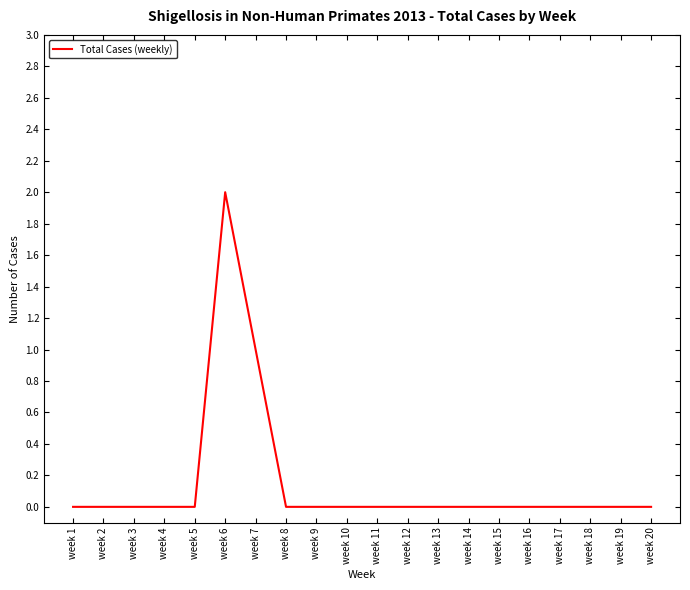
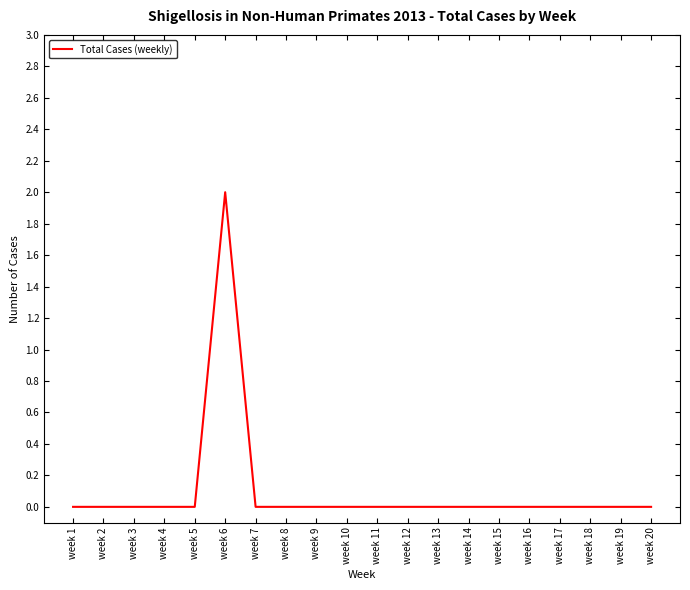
  {
    "week 1": 0,
    "week 2": 0,
    "week 3": 0,
    "week 4": 0,
    "week 5": 0,
    "week 6": 2,
-   "week 7": 1,
+   "week 7": 0,
    "week 8": 0,
    "week 9": 0,
    "week 10": 0,
    "week 11": 0,
    "week 12": 0,
    "week 13": 0,
    "week 14": 0,
    "week 15": 0,
    "week 16": 0,
    "week 17": 0,
    "week 18": 0,
    "week 19": 0,
    "week 20": 0
  }
